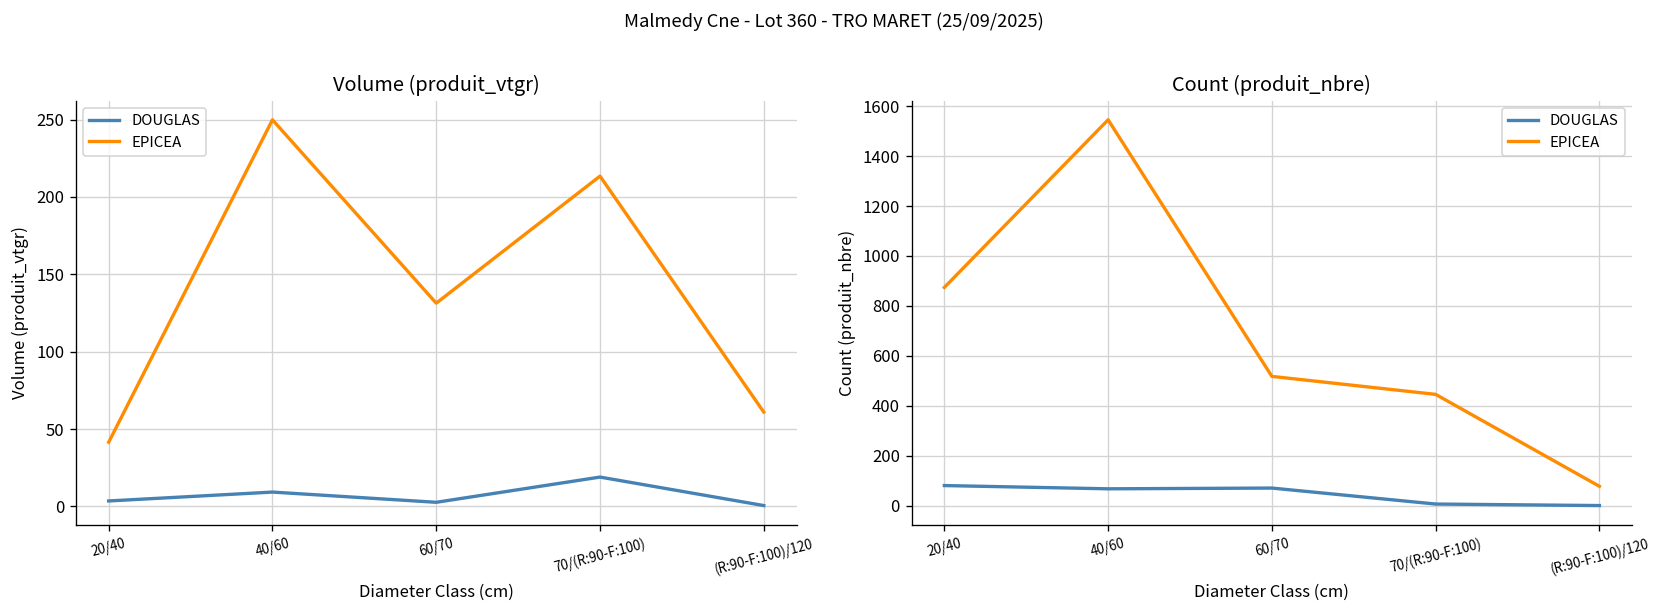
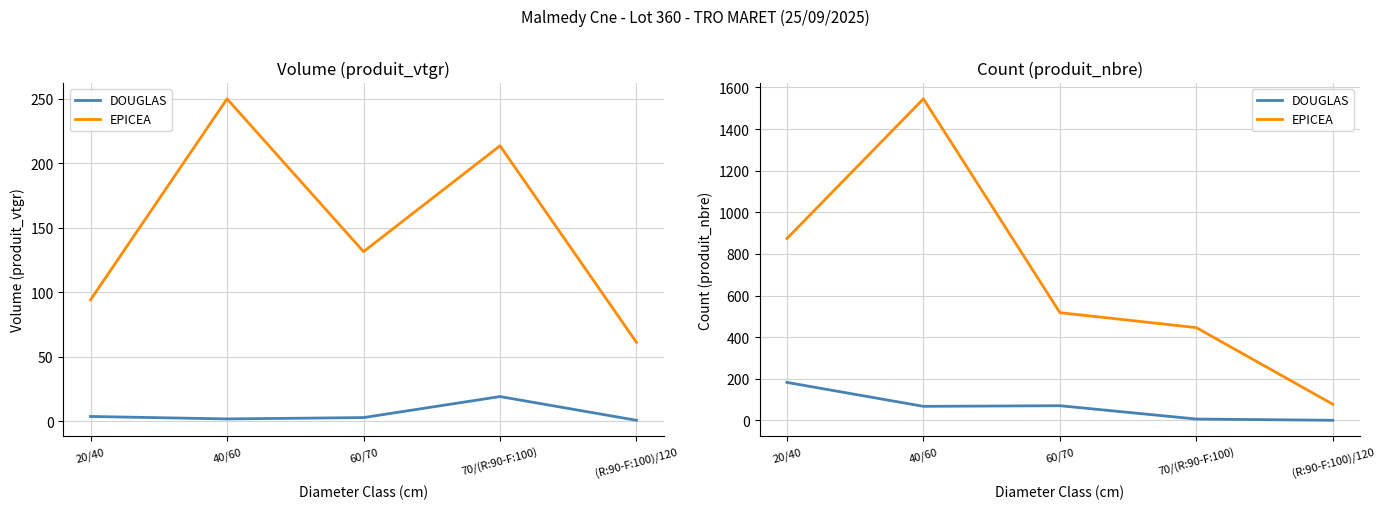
  {
    "Volume (produit_vtgr)": {
      "DOUGLAS": {
        "20/40": 4,
-       "40/60": 9,
+       "40/60": 2,
        "60/70": 3,
        "70/(R:90-F:100)": 19,
        "(R:90-F:100)/120": 1
      },
      "EPICEA": {
-       "20/40": 42,
+       "20/40": 94,
        "40/60": 250,
        "60/70": 131,
        "70/(R:90-F:100)": 213,
        "(R:90-F:100)/120": 61
      }
    },
    "Count (produit_nbre)": {
      "DOUGLAS": {
-       "20/40": 80,
+       "20/40": 180,
        "40/60": 70,
        "60/70": 70,
        "70/(R:90-F:100)": 10,
        "(R:90-F:100)/120": 0
      },
      "EPICEA": {
        "20/40": 870,
        "40/60": 1550,
        "60/70": 520,
        "70/(R:90-F:100)": 450,
        "(R:90-F:100)/120": 80
      }
    }
  }
